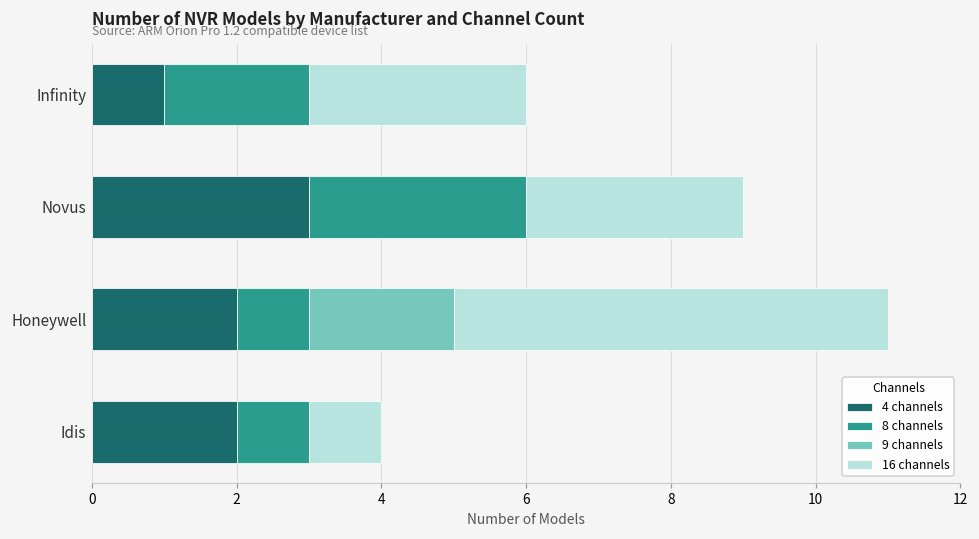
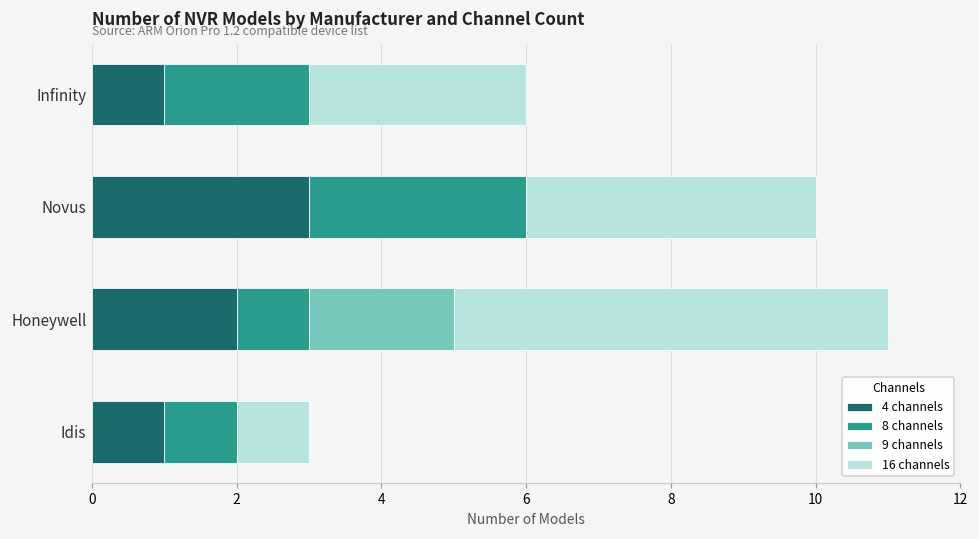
  {
    "4 channels": {
      "Infinity": 1,
      "Novus": 3,
      "Honeywell": 2,
-     "Idis": 2
+     "Idis": 1
    },
    "9 channels": {
      "Infinity": 0,
      "Novus": 0,
      "Honeywell": 2,
      "Idis": 0
    },
    "16 channels": {
      "Infinity": 3,
-     "Novus": 3,
+     "Novus": 4,
      "Honeywell": 6,
      "Idis": 1
    }
  }
